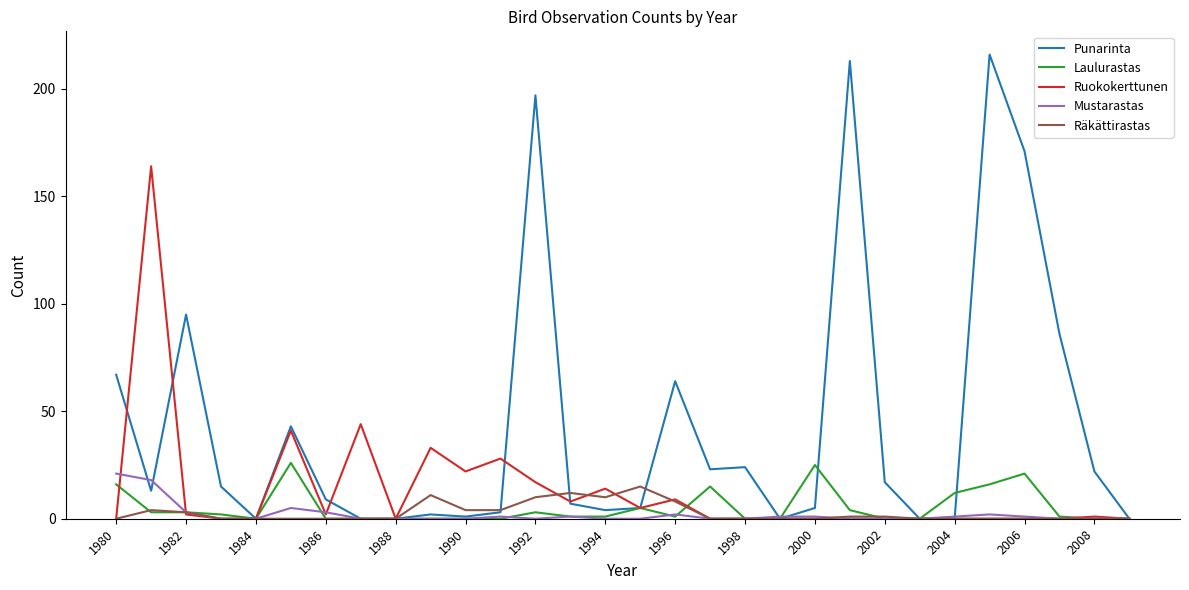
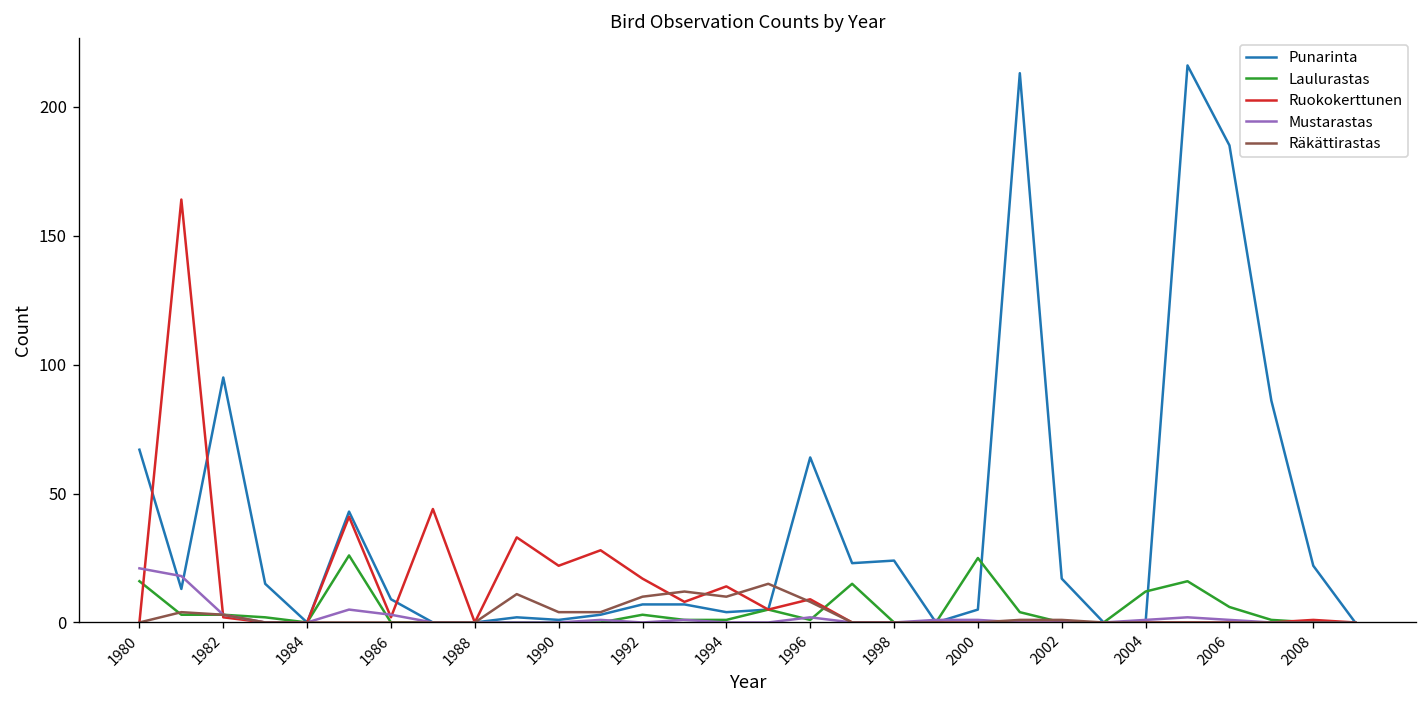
  {
    "Punarinta": {
      "1980": 67,
      "1982": 95,
      "1986": 9,
-     "1992": 197,
+     "1992": 7,
      "1994": 4,
      "1996": 64,
      "1998": 24,
      "2000": 5,
      "2002": 17,
-     "2006": 171,
+     "2006": 185,
      "2008": 22
    },
    "Laulurastas": {
      "1980": 16,
      "1992": 3,
      "2000": 25,
      "2004": 12,
-     "2006": 21
+     "2006": 6
    },
    "Ruokokerttunen": {
      "1990": 22,
      "1992": 17,
      "1994": 14
    },
    "Mustarastas": {
      "1980": 21,
      "1992": 0
    },
    "Räkättirastas": {
      "1990": 4,
      "1992": 10,
      "1994": 10
    }
  }
